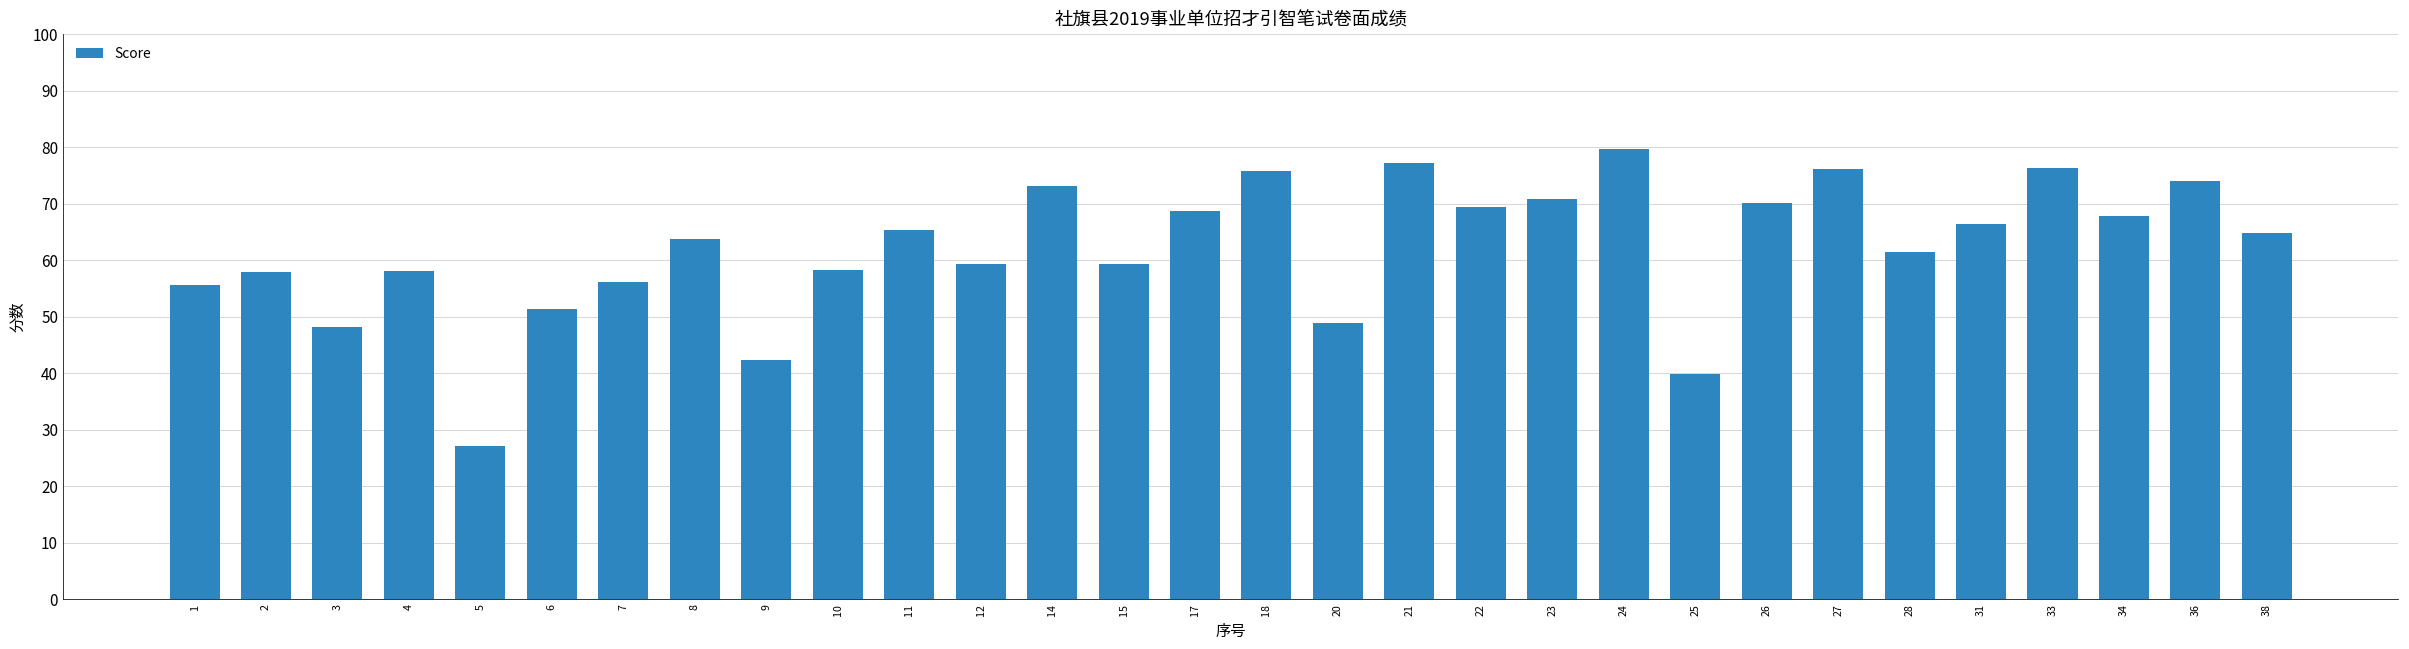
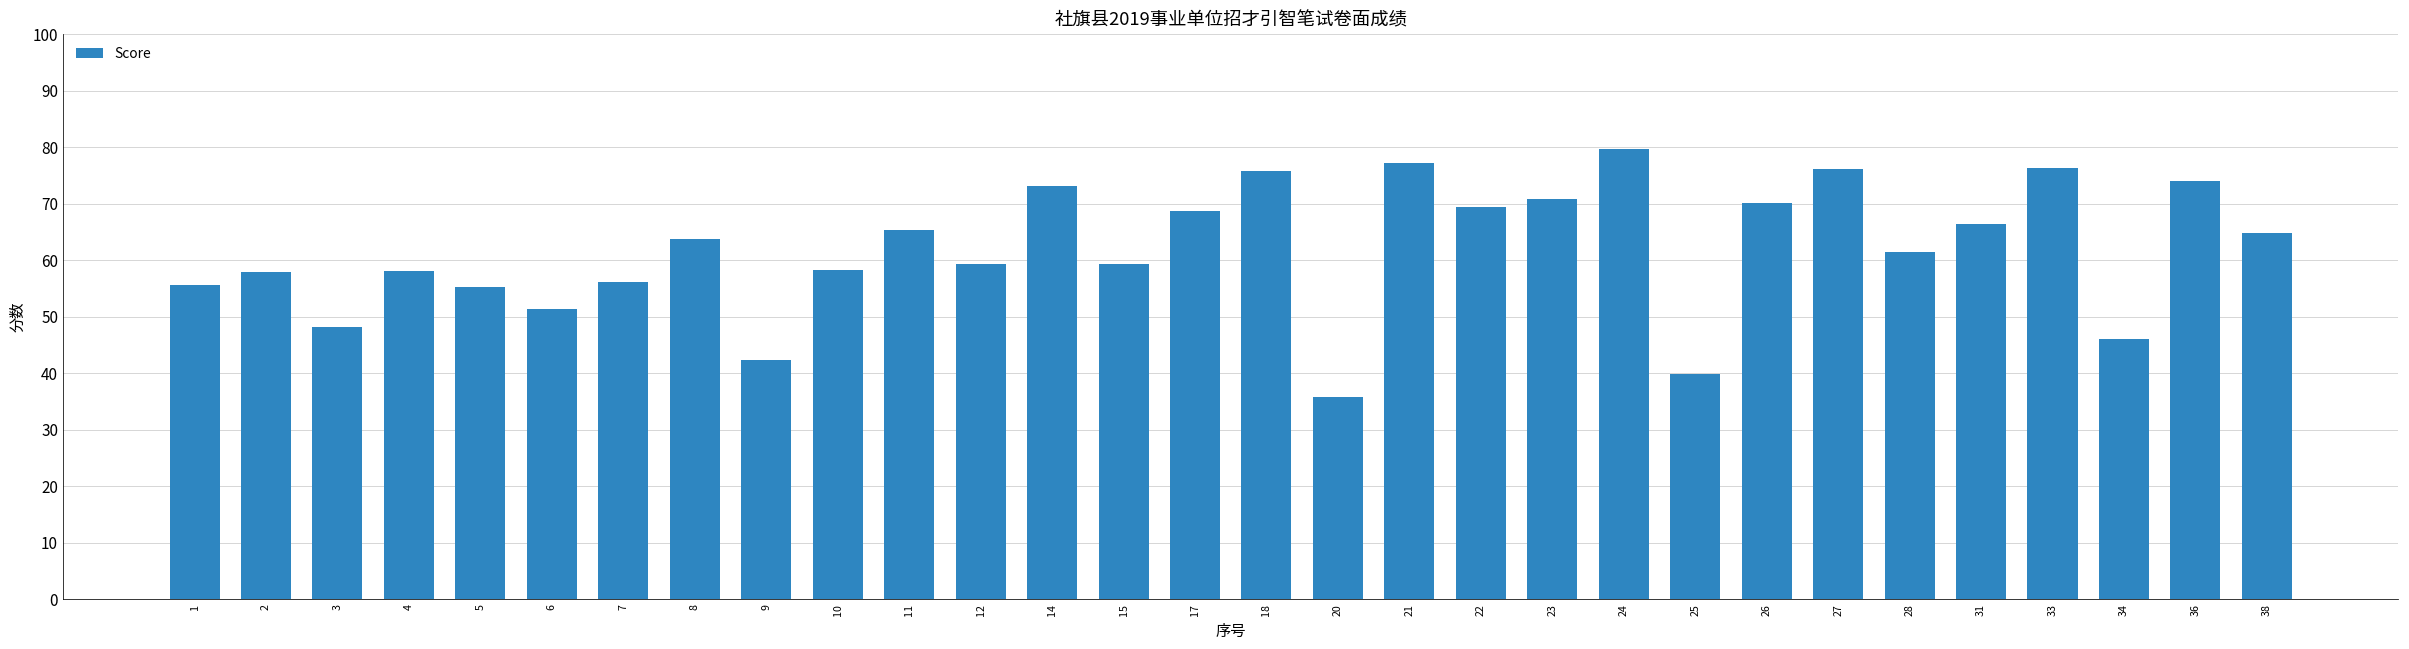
  {
    "1": 56,
    "2": 58,
    "3": 48,
    "4": 58,
-   "5": 27,
+   "5": 55,
    "6": 51,
    "7": 56,
    "8": 64,
    "9": 42,
    "10": 58,
    "11": 65,
    "12": 59,
    "14": 73,
    "15": 59,
    "17": 69,
    "18": 76,
-   "20": 49,
+   "20": 36,
    "21": 77,
    "22": 69,
    "23": 71,
    "24": 80,
    "25": 40,
    "26": 70,
    "27": 76,
    "28": 61,
    "31": 67,
    "33": 76,
-   "34": 68,
+   "34": 46,
    "36": 74,
    "38": 65
  }
